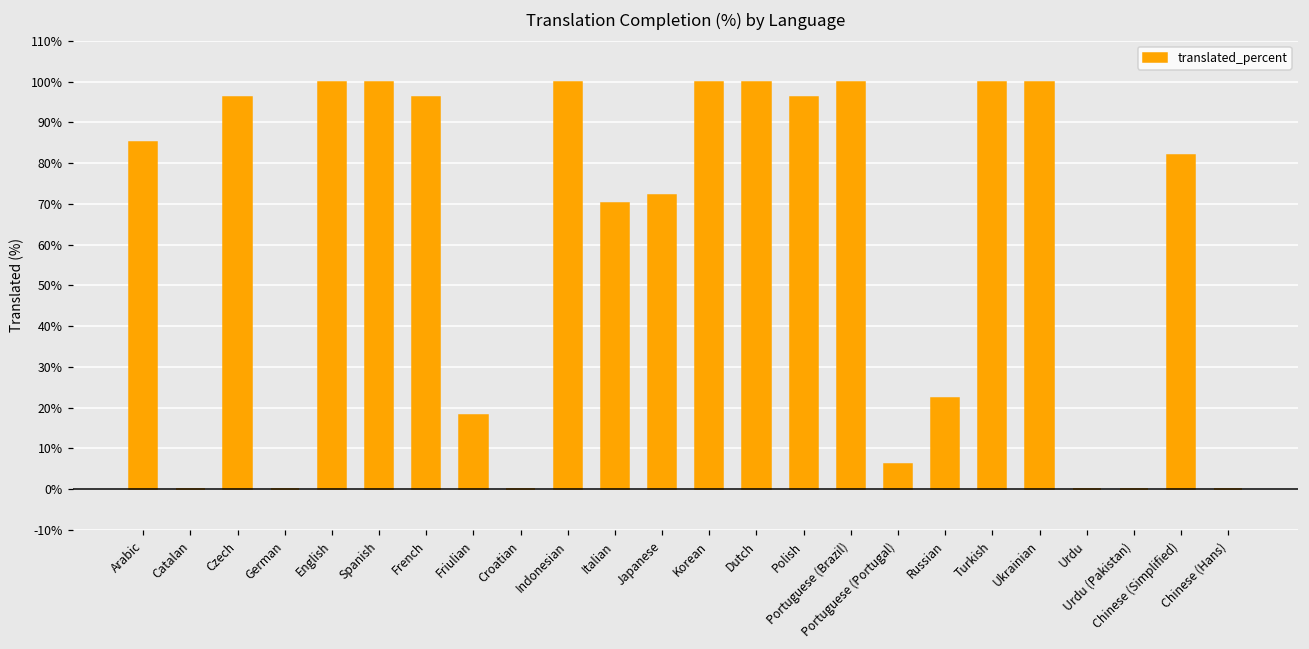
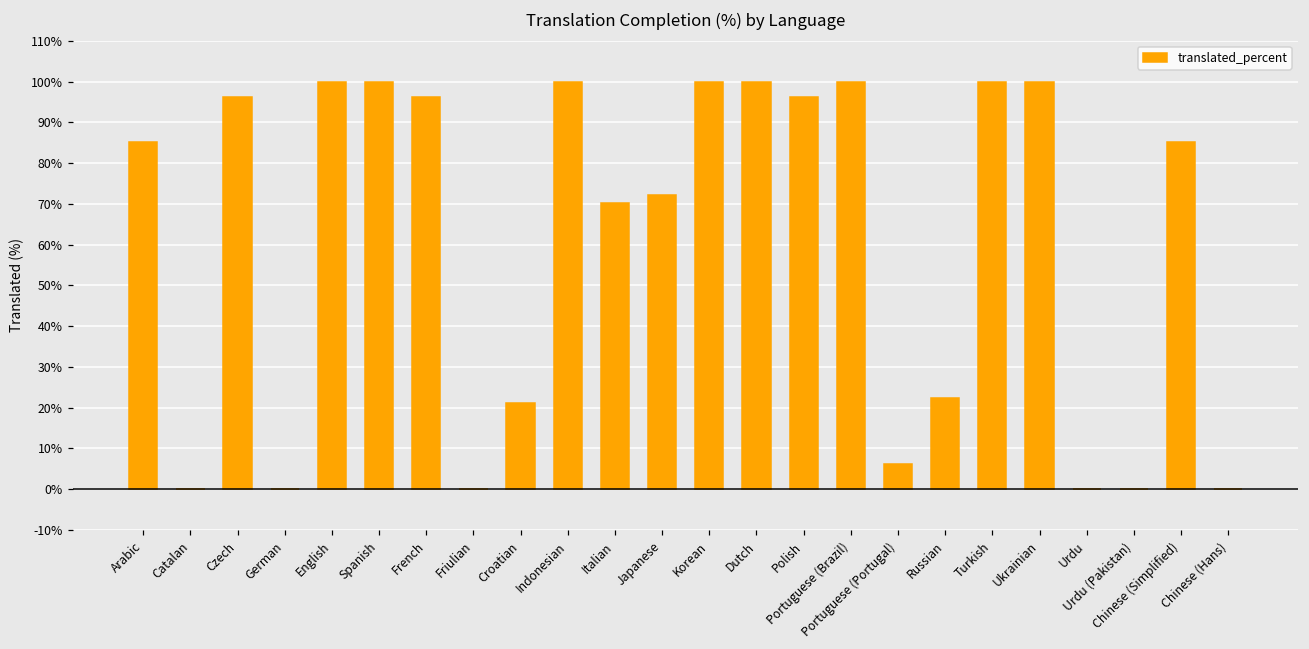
  {
    "Arabic": "85%",
    "Catalan": "0%",
    "Czech": "96%",
    "German": "0%",
    "English": "100%",
    "Spanish": "100%",
    "French": "96%",
-   "Friulian": "18%",
-   "Croatian": "0%",
+   "Friulian": "0%",
+   "Croatian": "21%",
    "Indonesian": "100%",
    "Italian": "70%",
    "Japanese": "72%",
    "Korean": "100%",
    "Dutch": "100%",
    "Polish": "96%",
    "Portuguese (Brazil)": "100%",
    "Portuguese (Portugal)": "6%",
    "Russian": "22%",
    "Turkish": "100%",
    "Ukrainian": "100%",
    "Urdu": "0%",
    "Urdu (Pakistan)": "0%",
-   "Chinese (Simplified)": "82%",
+   "Chinese (Simplified)": "85%",
    "Chinese (Hans)": "0%"
  }
